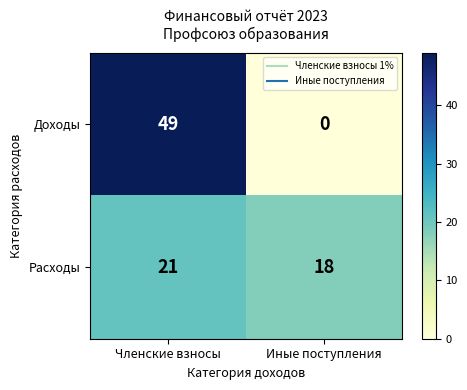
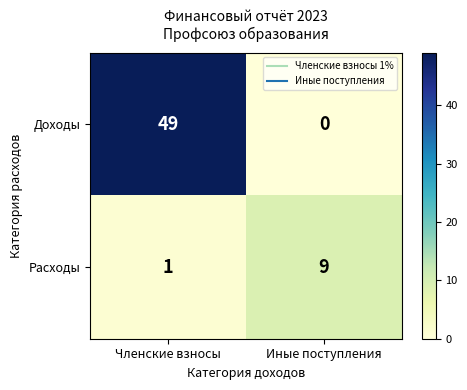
  {
    "Доходы": {
      "Членские взносы": 49,
      "Иные поступления": 0
    },
    "Расходы": {
-     "Членские взносы": 21,
-     "Иные поступления": 18
+     "Членские взносы": 1,
+     "Иные поступления": 9
    }
  }
